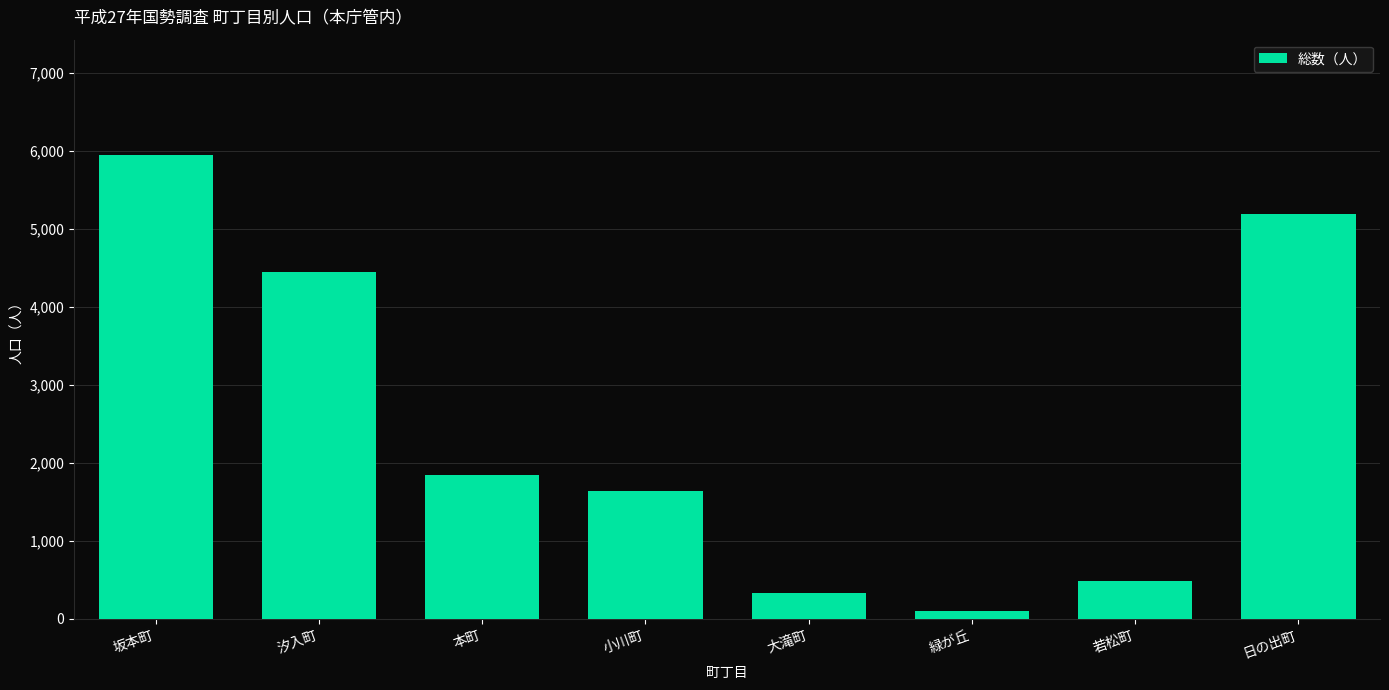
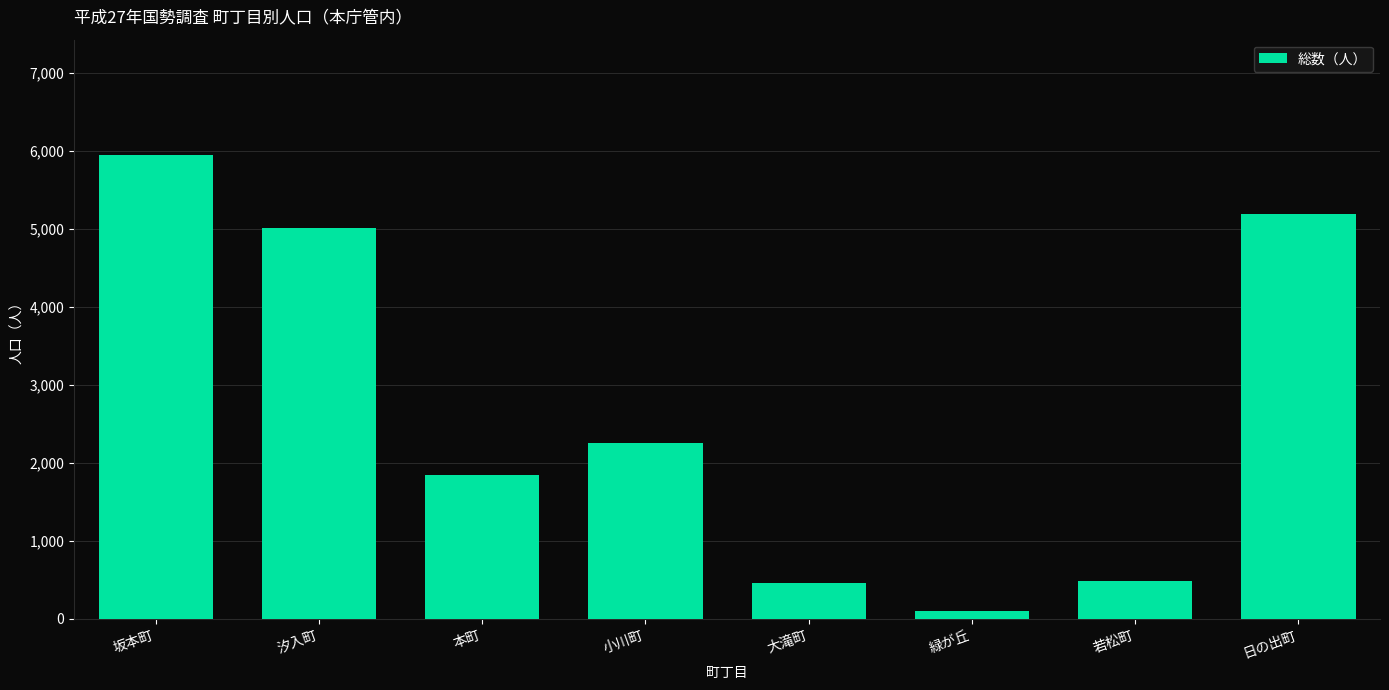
  {
    "坂本町": "5,900",
-   "汐入町": "4,400",
+   "汐入町": "5,000",
    "本町": "1,800",
-   "小川町": "1,600",
-   "大滝町": "300",
+   "小川町": "2,200",
+   "大滝町": "500",
    "緑が丘": "100",
    "若松町": "500",
    "日の出町": "5,200"
  }
